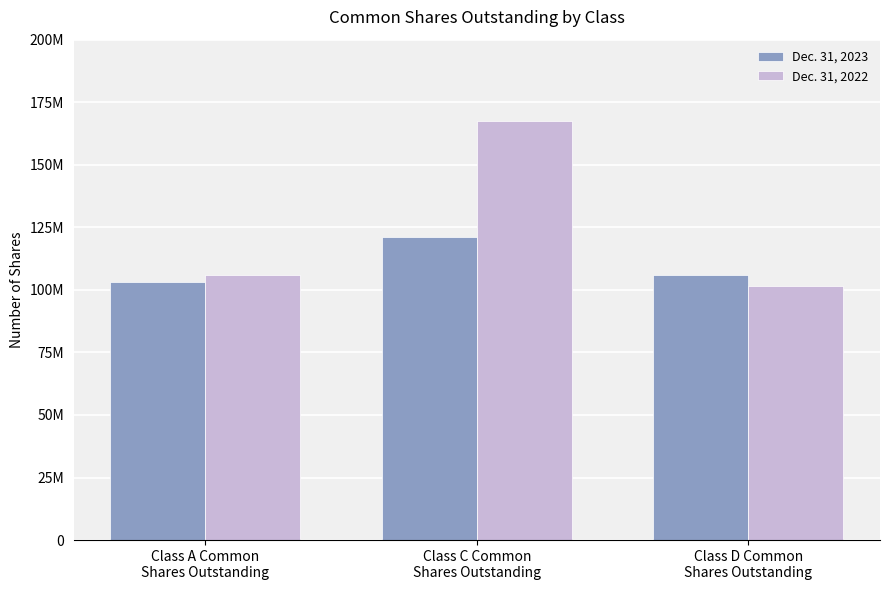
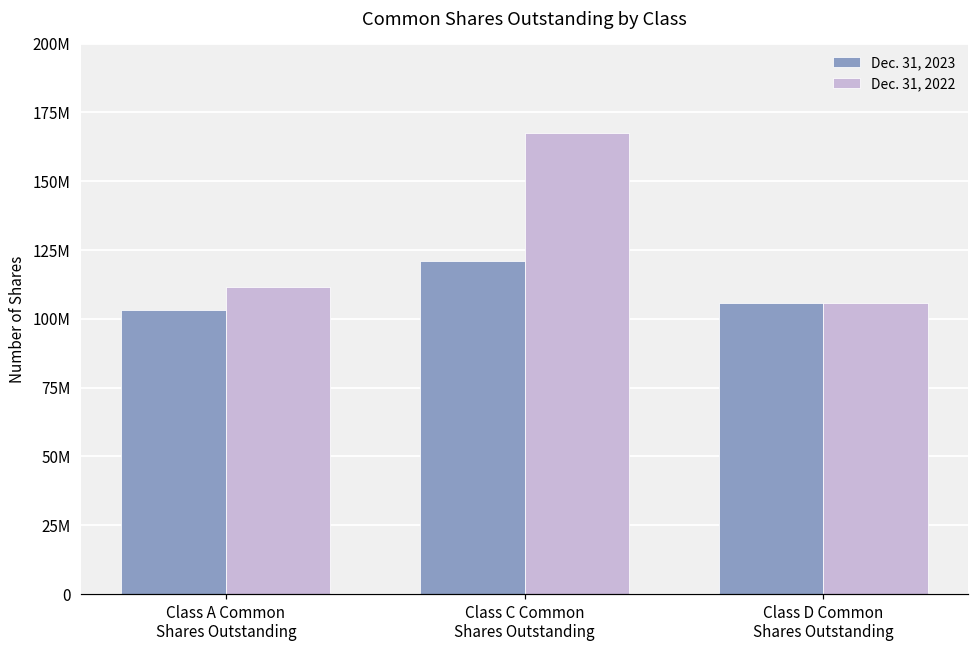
  {
    "Dec. 31, 2023": {
      "Class A Common Shares Outstanding": 103000000,
      "Class C Common Shares Outstanding": 121000000,
      "Class D Common Shares Outstanding": 106000000
    },
    "Dec. 31, 2022": {
-     "Class A Common Shares Outstanding": 106000000,
+     "Class A Common Shares Outstanding": 111000000,
      "Class C Common Shares Outstanding": 168000000,
-     "Class D Common Shares Outstanding": 101000000
+     "Class D Common Shares Outstanding": 106000000
    }
  }
